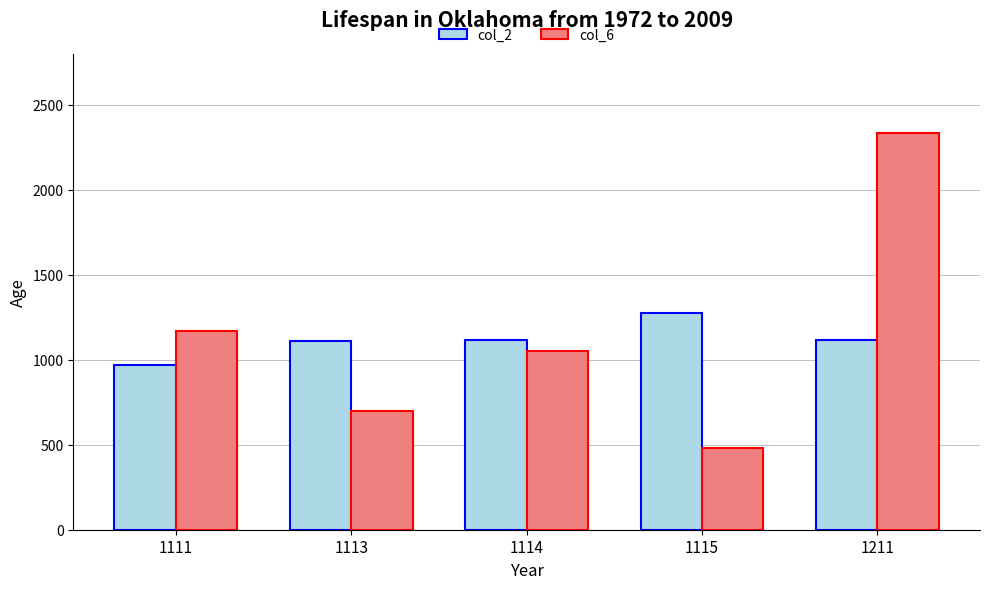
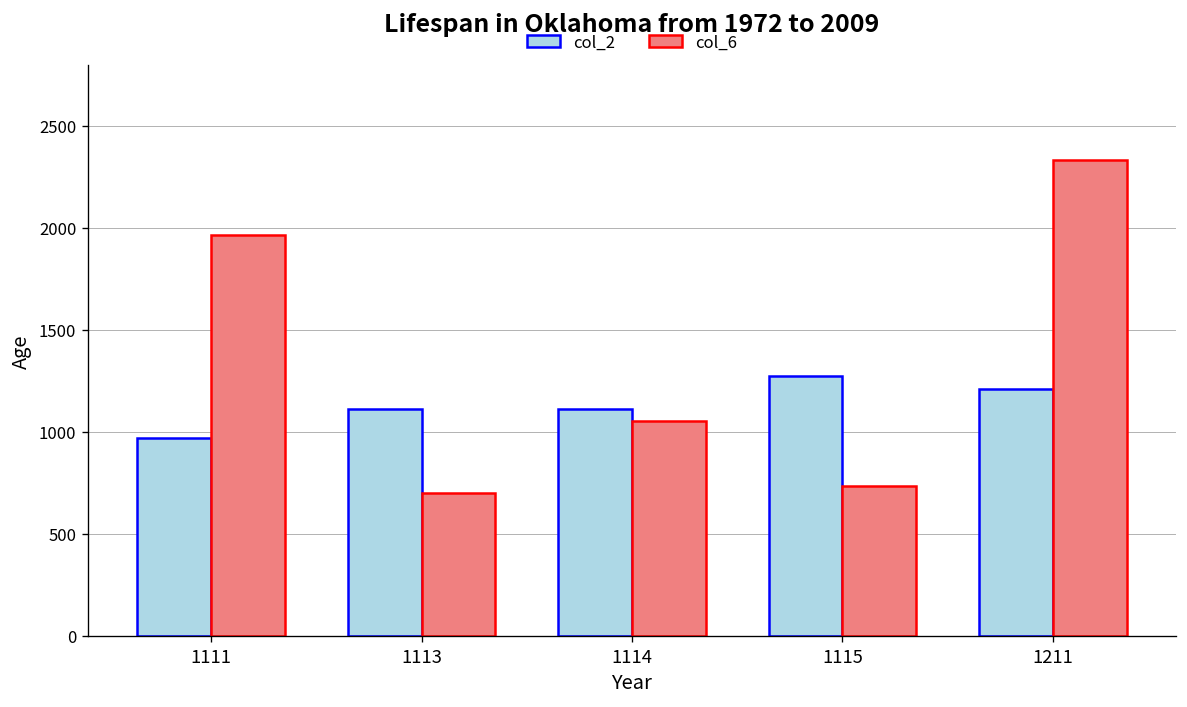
  {
    "col_2": {
      "1111": 970,
      "1113": 1110,
      "1114": 1110,
      "1115": 1270,
-     "1211": 1110
+     "1211": 1210
    },
    "col_6": {
-     "1111": 1170,
+     "1111": 1960,
      "1113": 700,
      "1114": 1050,
-     "1115": 480,
+     "1115": 740,
      "1211": 2340
    }
  }
